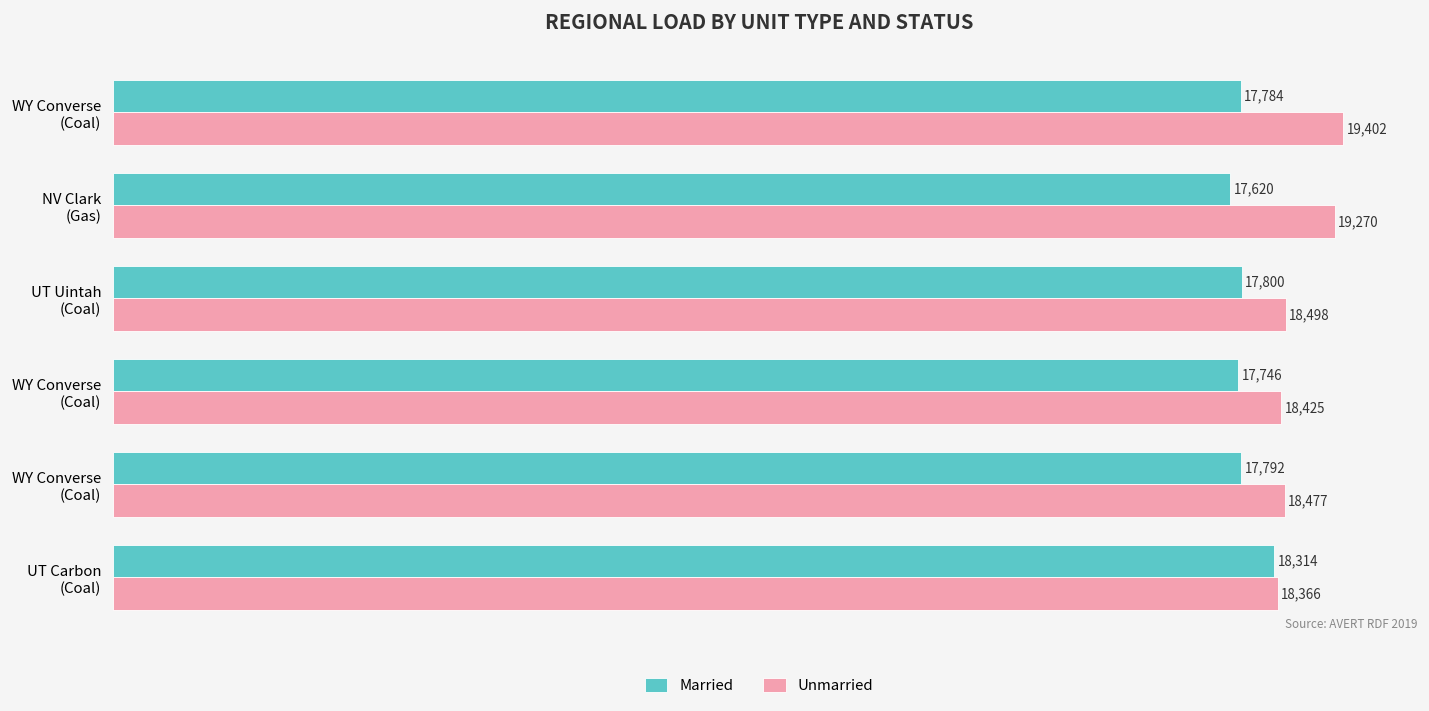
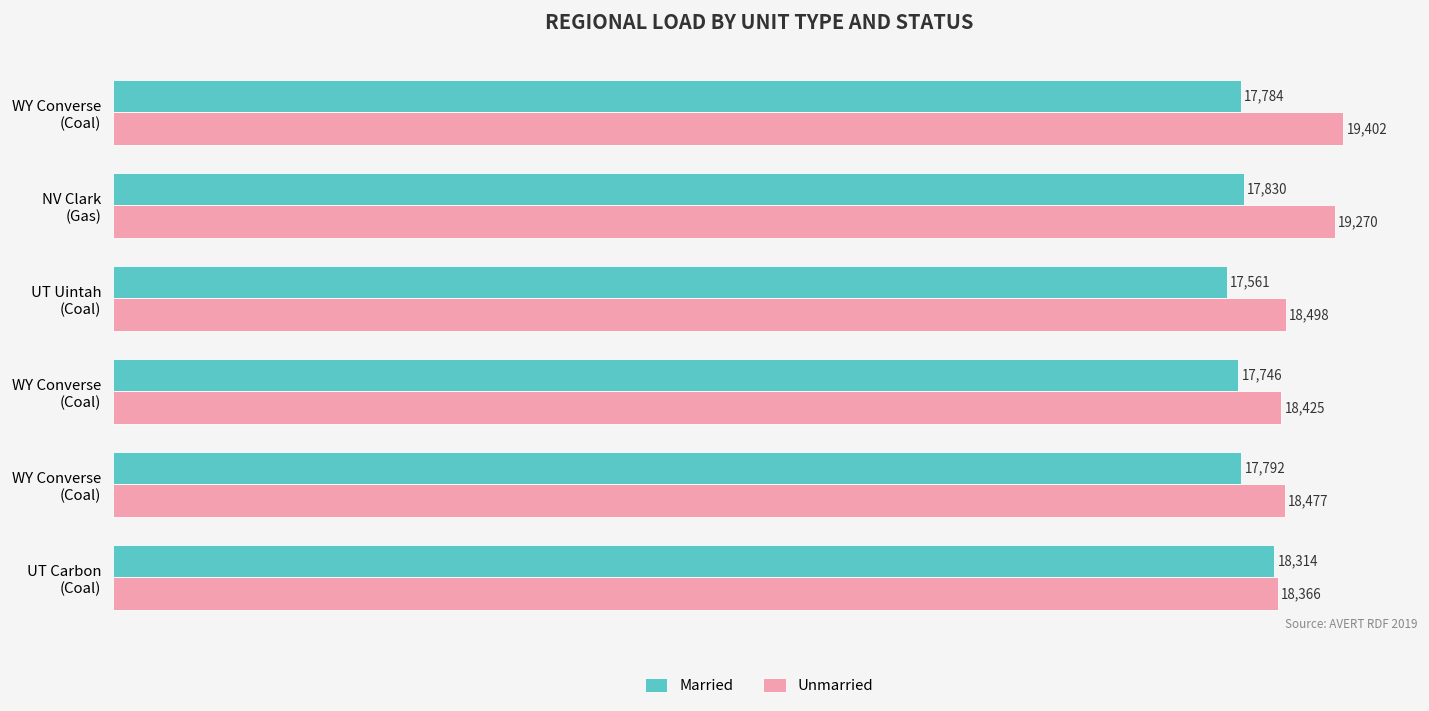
  {
    "Married": {
-     "NV Clark (Gas)": "17,620",
-     "UT Uintah (Coal)": "17,800",
+     "NV Clark (Gas)": "17,830",
+     "UT Uintah (Coal)": "17,561",
      "UT Carbon (Coal)": "18,314"
    },
    "Unmarried": {
      "NV Clark (Gas)": "19,270",
      "UT Uintah (Coal)": "18,498",
      "UT Carbon (Coal)": "18,366"
    }
  }
